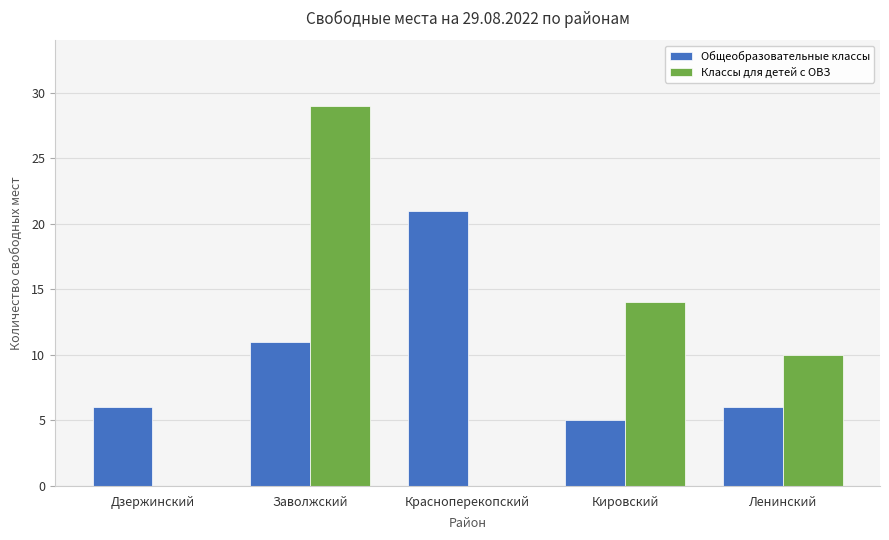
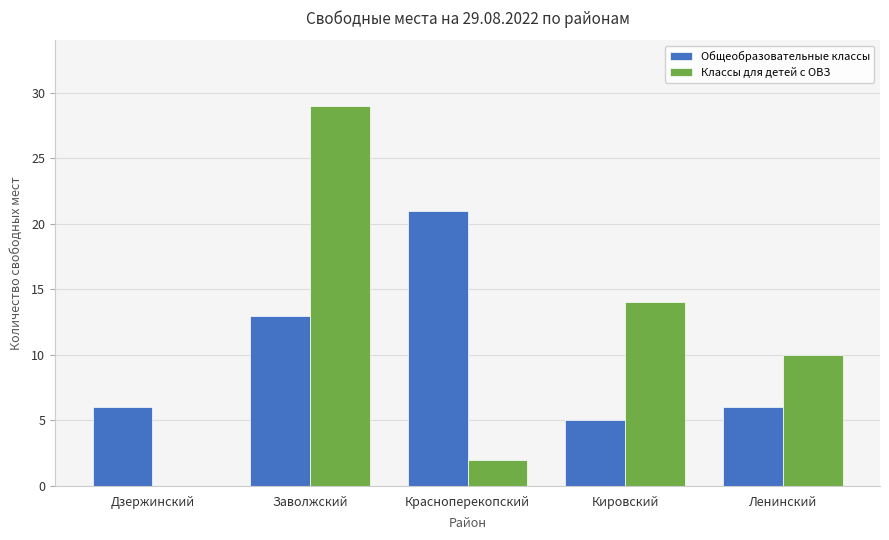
  {
    "Общеобразовательные классы": {
      "Дзержинский": 6,
-     "Заволжский": 11,
+     "Заволжский": 13,
      "Красноперекопский": 21,
      "Кировский": 5,
      "Ленинский": 6
    },
    "Классы для детей с ОВЗ": {
      "Дзержинский": 0,
      "Заволжский": 29,
-     "Красноперекопский": 0,
+     "Красноперекопский": 2,
      "Кировский": 14,
      "Ленинский": 10
    }
  }
